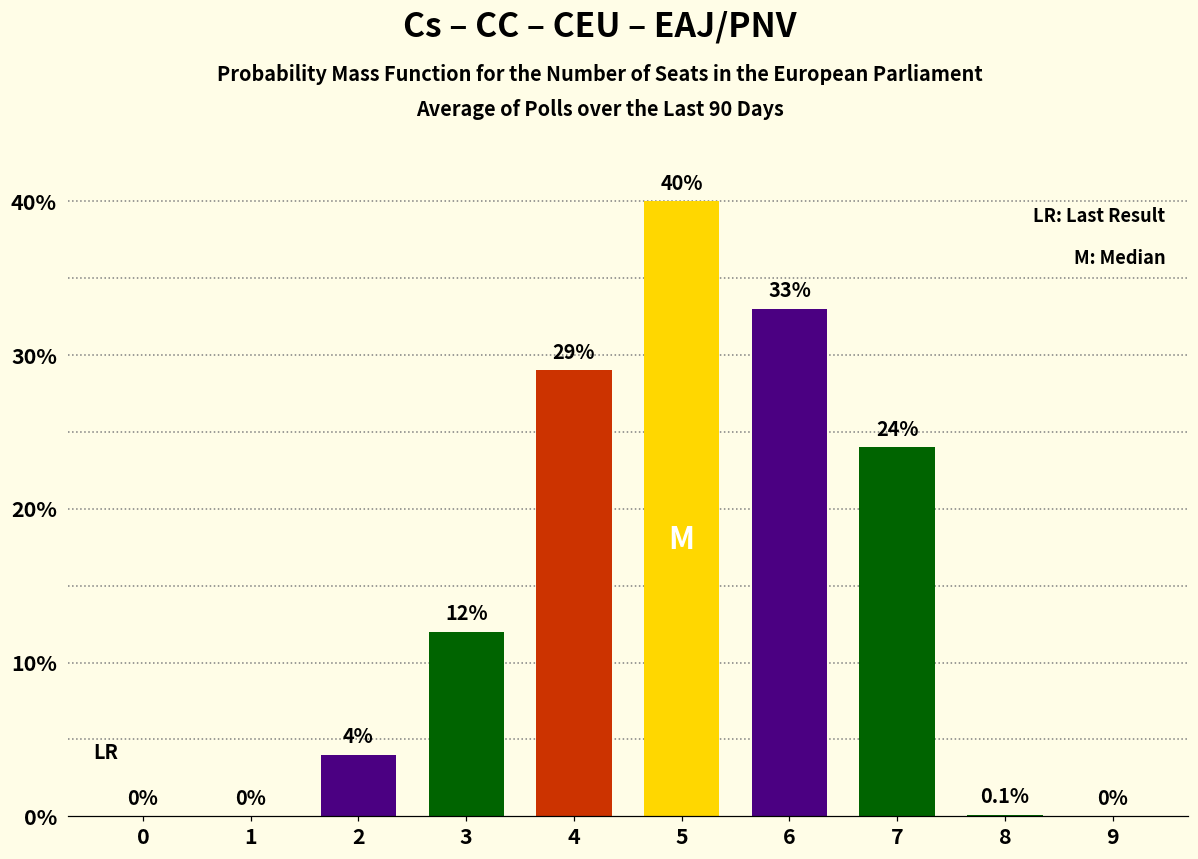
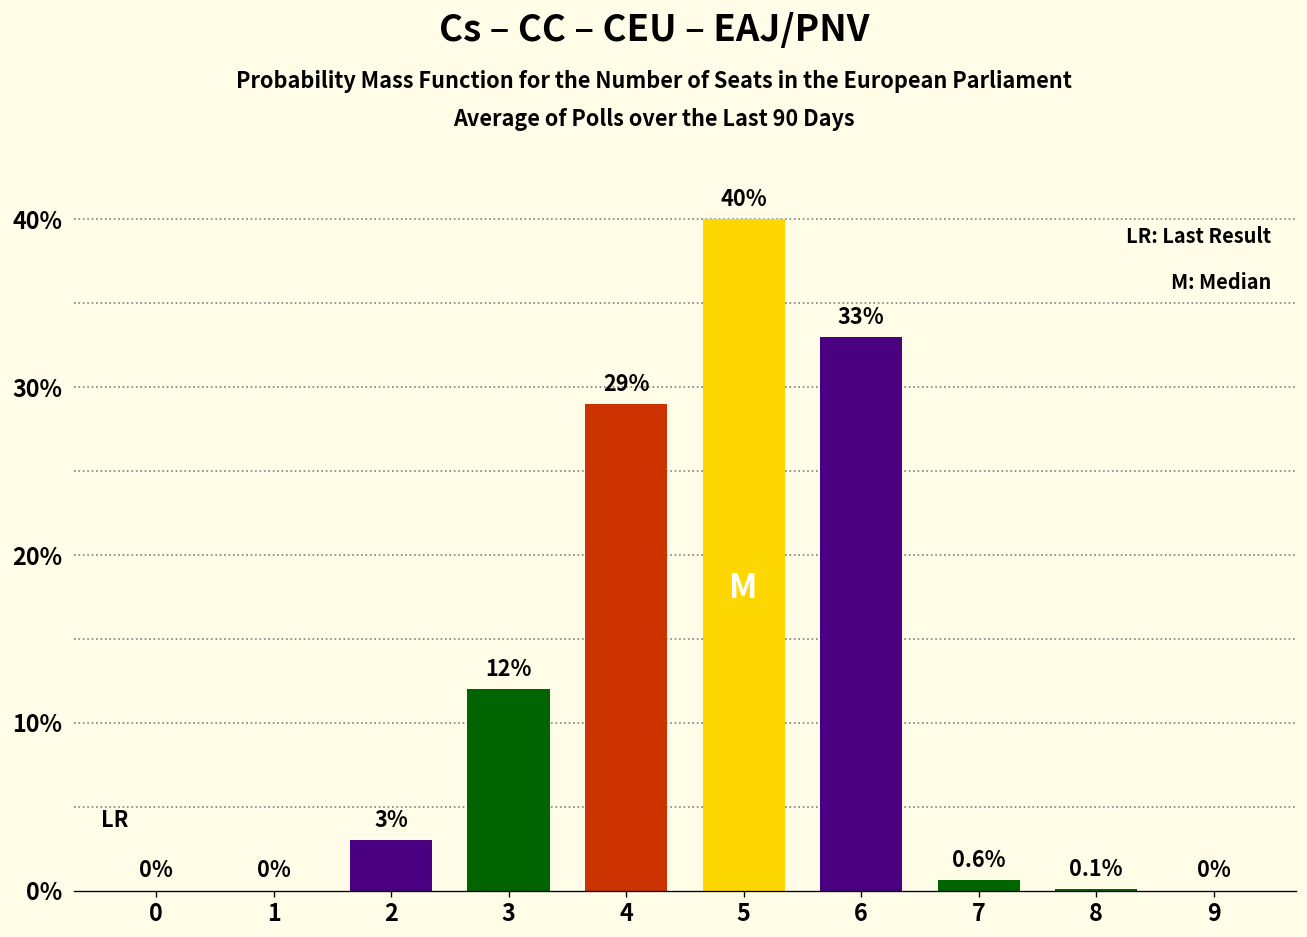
  {
    "0": "0%",
    "1": "0%",
-   "2": "4%",
+   "2": "3%",
    "3": "12%",
    "4": "29%",
    "5": "40%",
    "6": "33%",
-   "7": "24%",
+   "7": "0.6%",
    "8": "0.1%",
    "9": "0%"
  }
